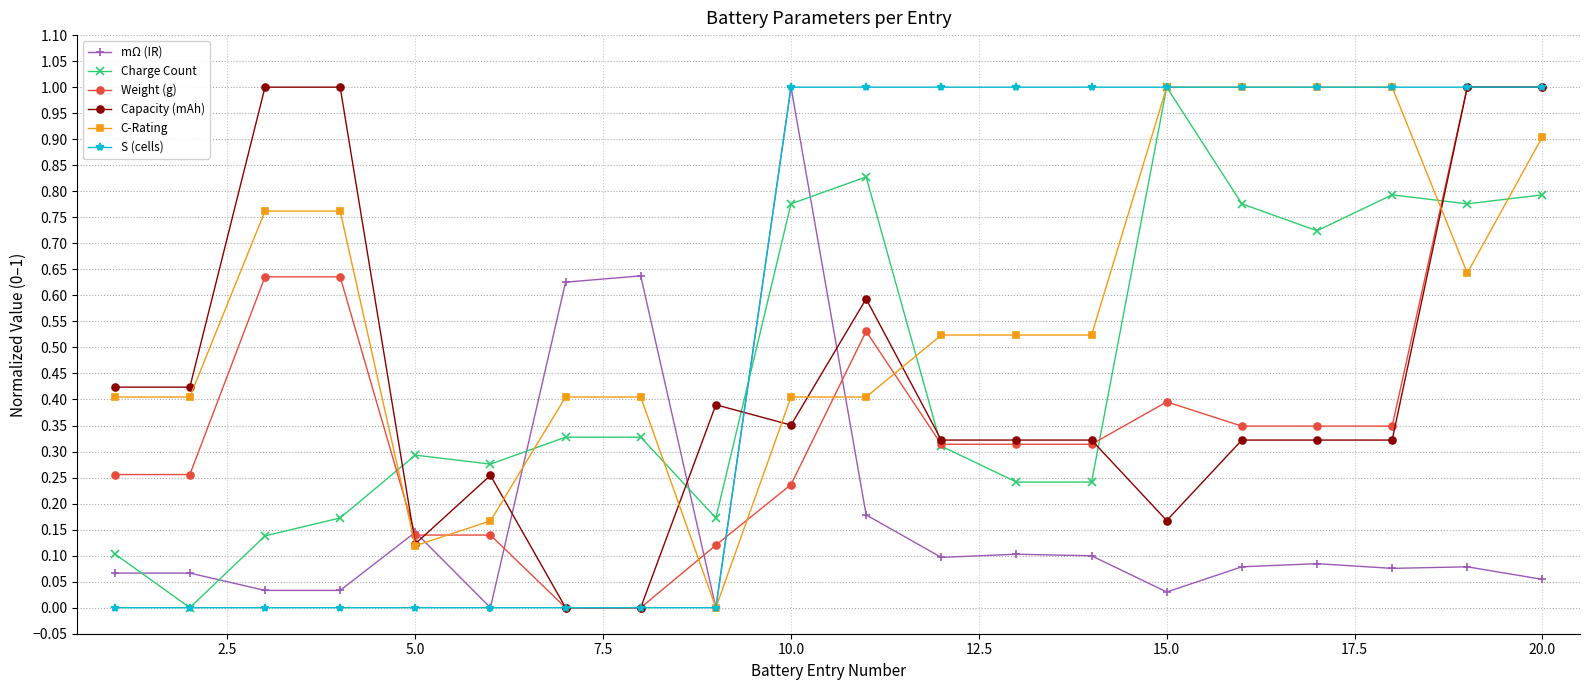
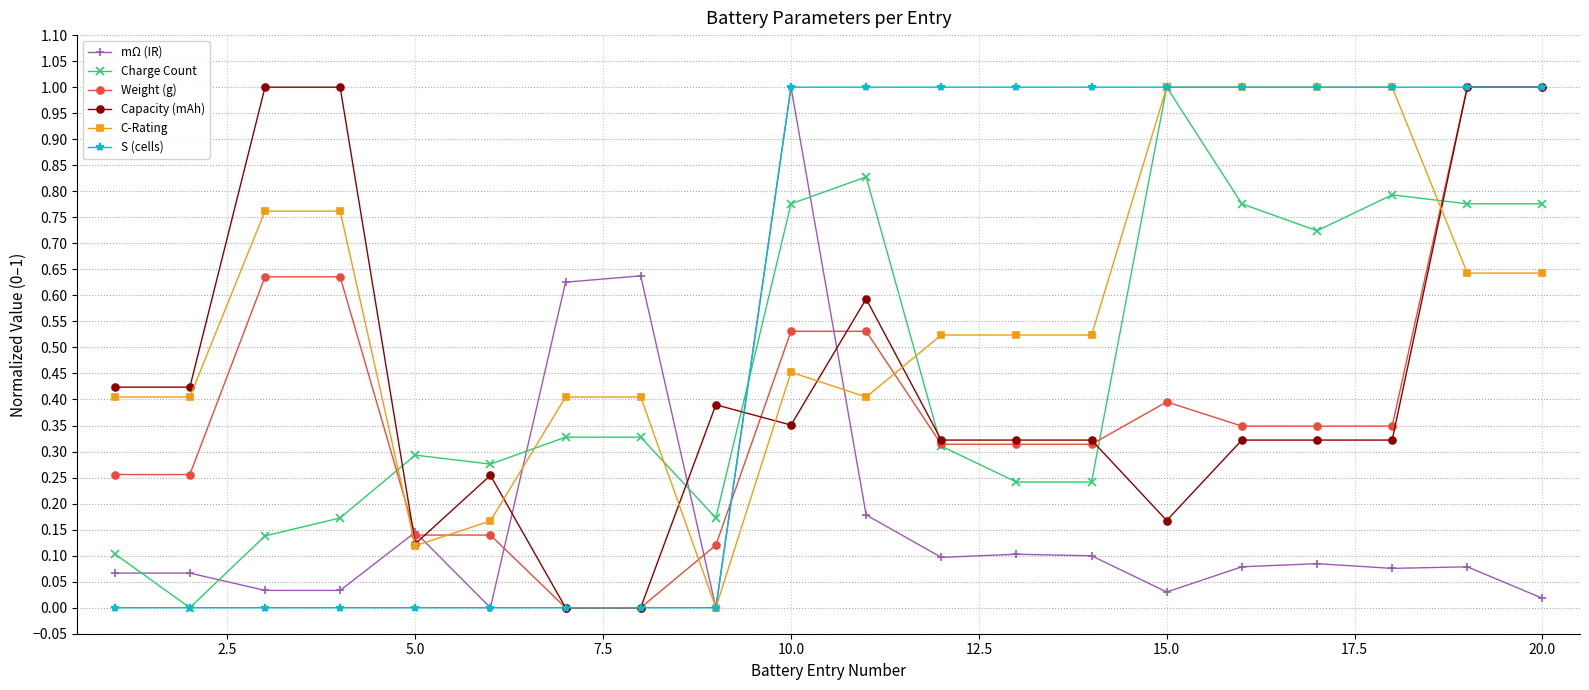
  {
    "mΩ (IR)": {
      "5.0": 0.15,
      "15.0": 0.03,
-     "20.0": 0.05
+     "20.0": 0.02
    },
    "Charge Count": {
      "5.0": 0.29,
      "10.0": 0.78,
-     "20.0": 0.79
+     "20.0": 0.78
    },
    "Weight (g)": {
      "5.0": 0.14,
-     "10.0": 0.24,
+     "10.0": 0.53,
      "15.0": 0.40
    },
    "Capacity (mAh)": {
      "10.0": 0.35,
      "15.0": 0.17
    },
    "C-Rating": {
-     "10.0": 0.40,
-     "20.0": 0.90
+     "10.0": 0.45,
+     "20.0": 0.64
    },
    "S (cells)": {
      "5.0": 0.00
    }
  }
